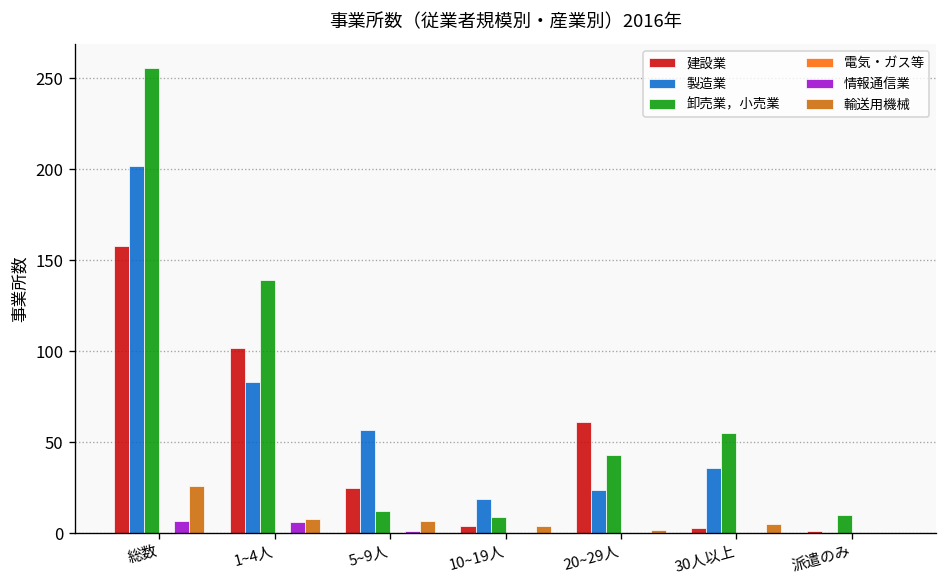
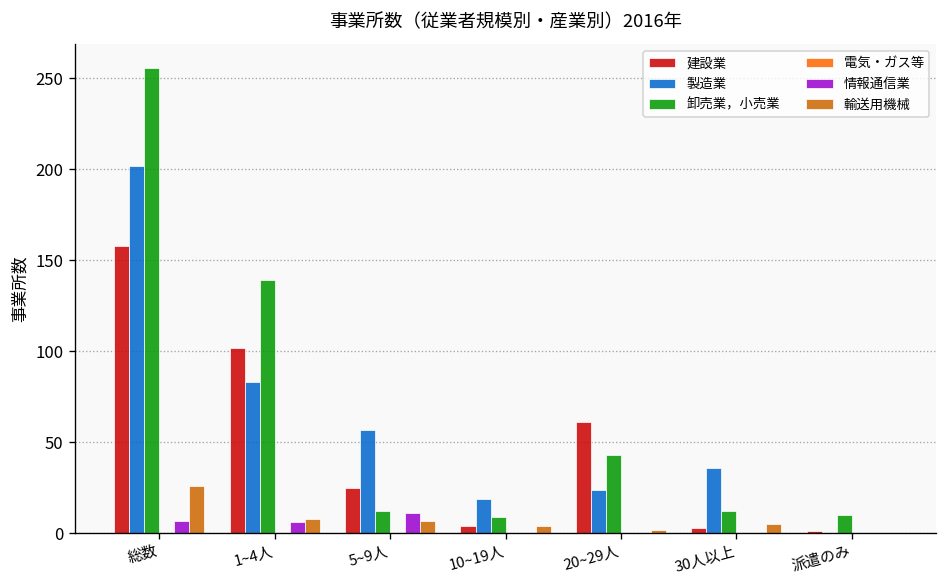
  {
    "建設業": {
      "総数": 158,
      "1~4人": 102,
      "5~9人": 25,
      "10~19人": 4,
      "20~29人": 61,
      "30人以上": 3
    },
    "製造業": {
      "総数": 202,
      "1~4人": 83,
      "5~9人": 57,
      "10~19人": 19,
      "20~29人": 24,
      "30人以上": 36,
      "派遣のみ": 0
    },
    "卸売業，小売業": {
      "総数": 256,
      "1~4人": 139,
      "5~9人": 12,
      "10~19人": 9,
      "20~29人": 43,
-     "30人以上": 55,
+     "30人以上": 12,
      "派遣のみ": 10
    },
    "情報通信業": {
      "総数": 7,
      "1~4人": 6,
-     "5~9人": 1,
+     "5~9人": 11,
      "10~19人": 0,
      "20~29人": 0,
      "30人以上": 0,
      "派遣のみ": 0
    }
  }
